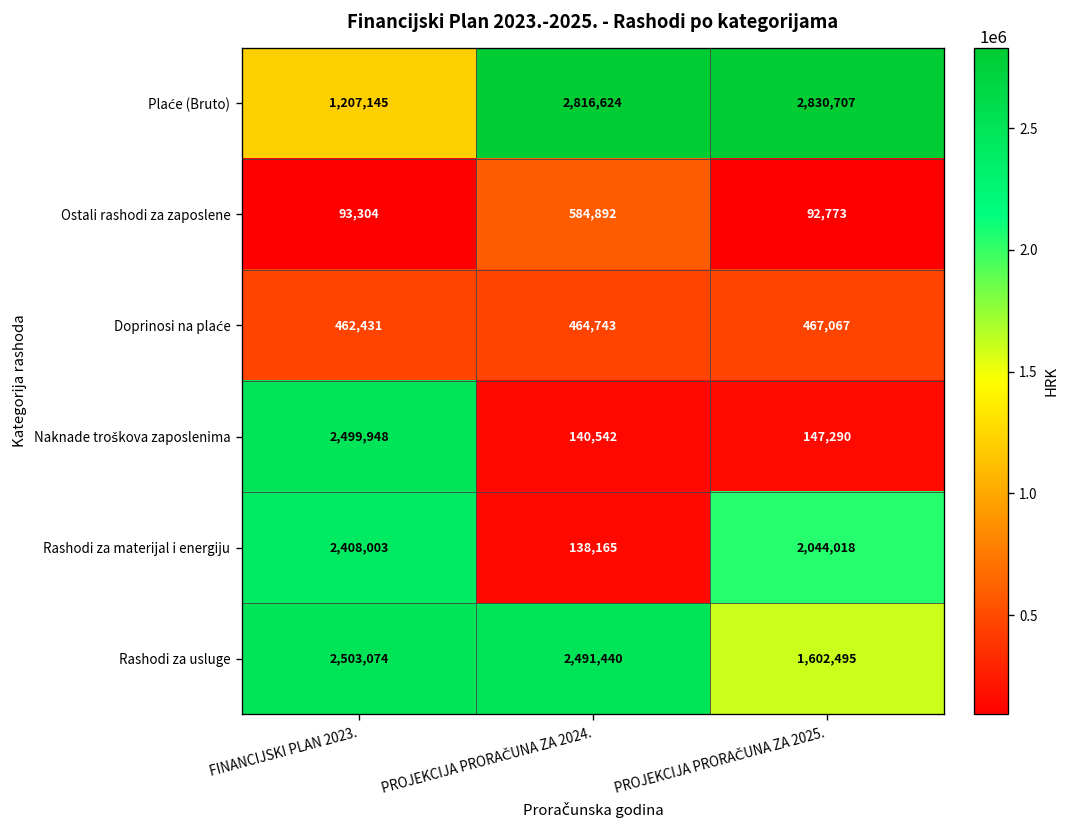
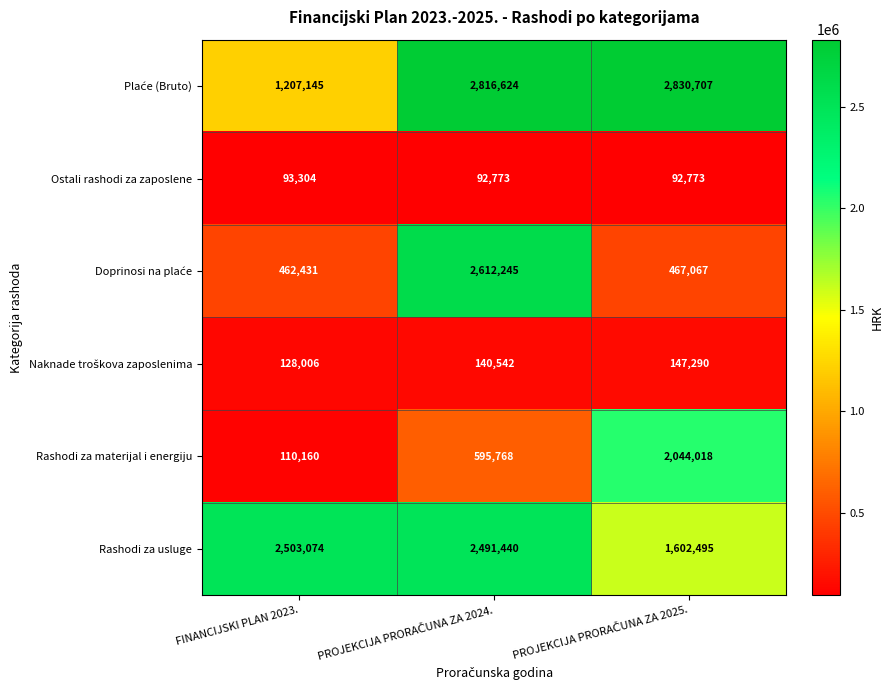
  {
    "Plaće (Bruto)": {
      "FINANCIJSKI PLAN 2023.": "1,207,145",
      "PROJEKCIJA PRORAČUNA ZA 2024.": "2,816,624",
      "PROJEKCIJA PRORAČUNA ZA 2025.": "2,830,707"
    },
    "Ostali rashodi za zaposlene": {
      "FINANCIJSKI PLAN 2023.": "93,304",
-     "PROJEKCIJA PRORAČUNA ZA 2024.": "584,892",
+     "PROJEKCIJA PRORAČUNA ZA 2024.": "92,773",
      "PROJEKCIJA PRORAČUNA ZA 2025.": "92,773"
    },
    "Doprinosi na plaće": {
      "FINANCIJSKI PLAN 2023.": "462,431",
-     "PROJEKCIJA PRORAČUNA ZA 2024.": "464,743",
+     "PROJEKCIJA PRORAČUNA ZA 2024.": "2,612,245",
      "PROJEKCIJA PRORAČUNA ZA 2025.": "467,067"
    },
    "Naknade troškova zaposlenima": {
-     "FINANCIJSKI PLAN 2023.": "2,499,948",
+     "FINANCIJSKI PLAN 2023.": "128,006",
      "PROJEKCIJA PRORAČUNA ZA 2024.": "140,542",
      "PROJEKCIJA PRORAČUNA ZA 2025.": "147,290"
    },
    "Rashodi za materijal i energiju": {
-     "FINANCIJSKI PLAN 2023.": "2,408,003",
-     "PROJEKCIJA PRORAČUNA ZA 2024.": "138,165",
+     "FINANCIJSKI PLAN 2023.": "110,160",
+     "PROJEKCIJA PRORAČUNA ZA 2024.": "595,768",
      "PROJEKCIJA PRORAČUNA ZA 2025.": "2,044,018"
    },
    "Rashodi za usluge": {
      "FINANCIJSKI PLAN 2023.": "2,503,074",
      "PROJEKCIJA PRORAČUNA ZA 2024.": "2,491,440",
      "PROJEKCIJA PRORAČUNA ZA 2025.": "1,602,495"
    }
  }
